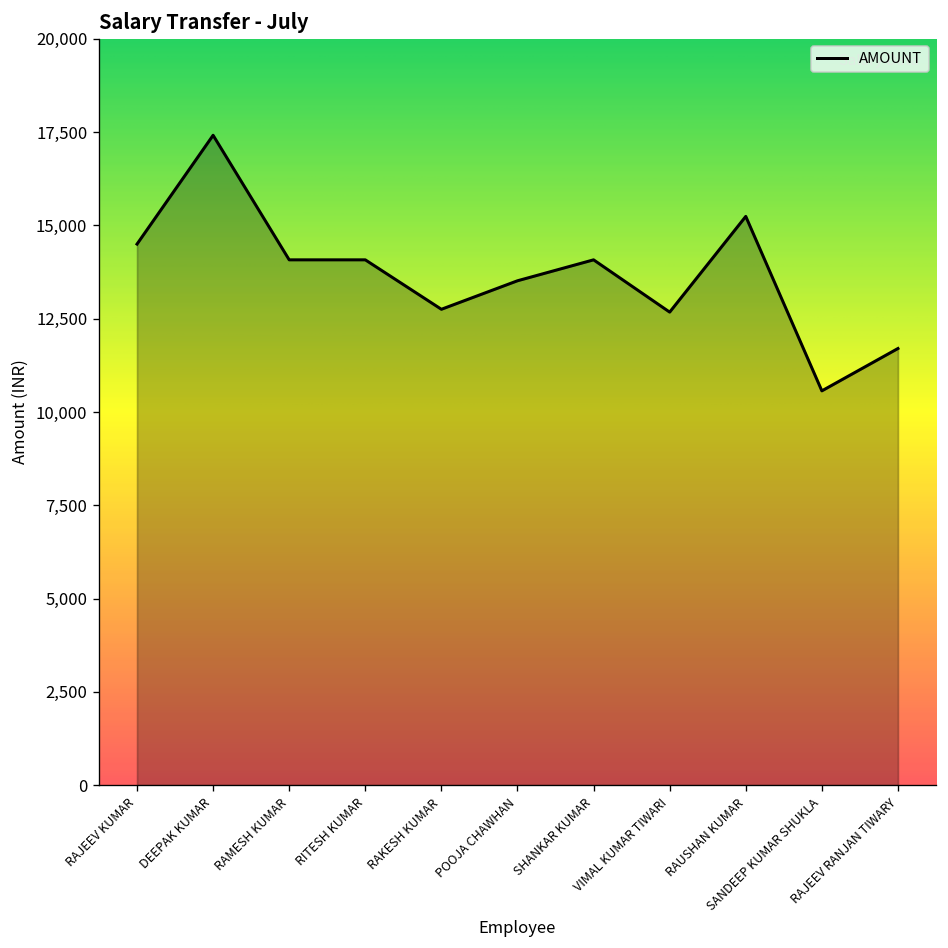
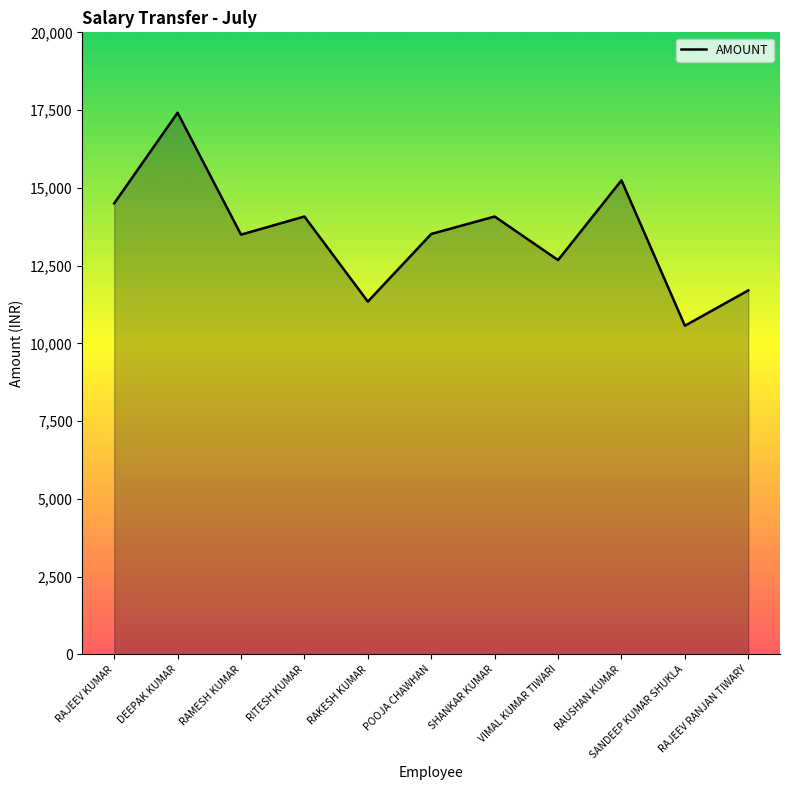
  {
    "RAJEEV KUMAR": "14,500",
    "DEEPAK KUMAR": "17,400",
-   "RAMESH KUMAR": "14,100",
+   "RAMESH KUMAR": "13,500",
    "RITESH KUMAR": "14,100",
-   "RAKESH KUMAR": "12,800",
+   "RAKESH KUMAR": "11,300",
    "POOJA CHAWHAN": "13,500",
    "SHANKAR KUMAR": "14,100",
    "VIMAL KUMAR TIWARI": "12,700",
    "RAUSHAN KUMAR": "15,200",
    "SANDEEP KUMAR SHUKLA": "10,600",
    "RAJEEV RANJAN TIWARY": "11,700"
  }
